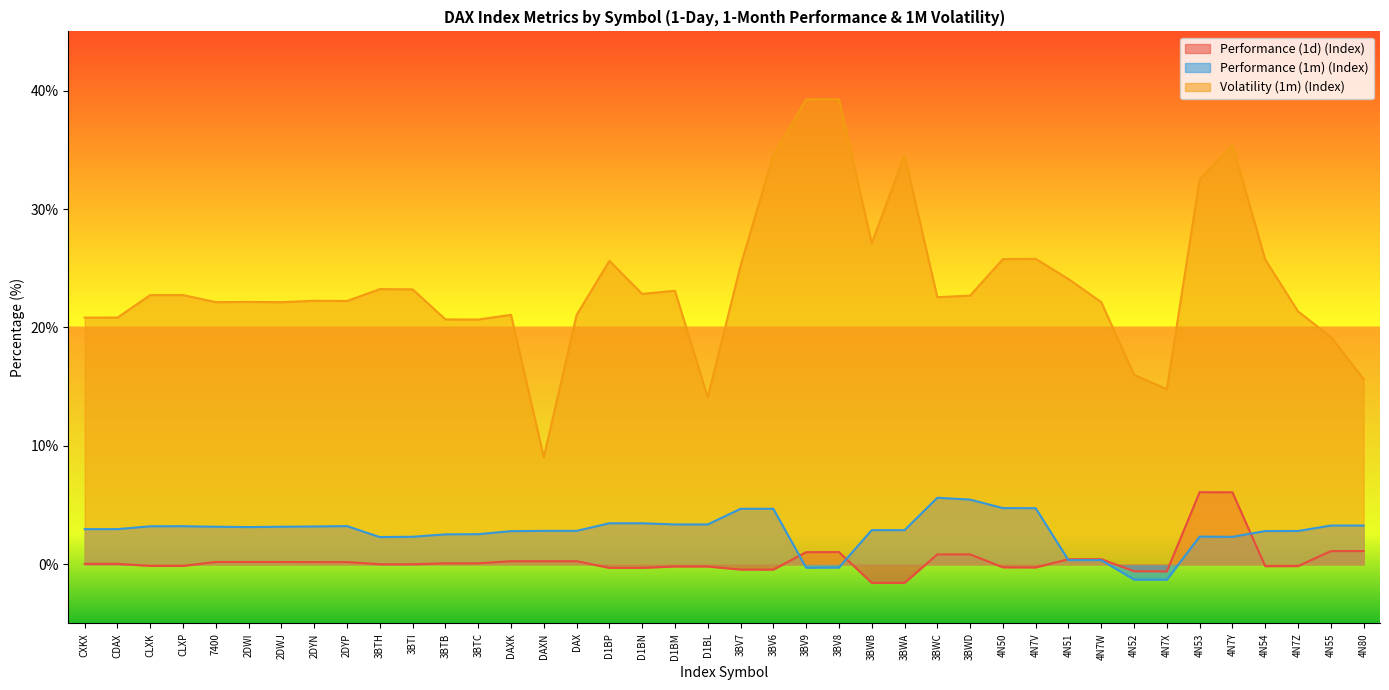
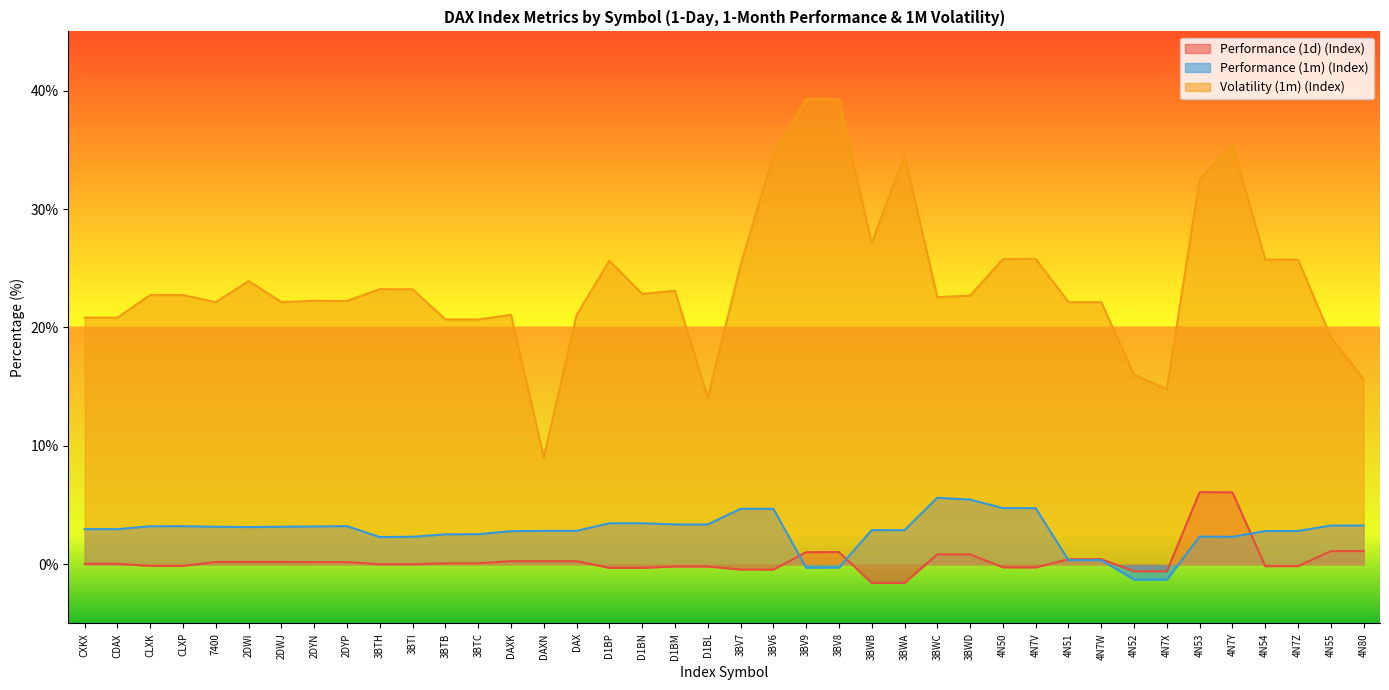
  {
    "Volatility (1m) (Index)": {
      "CXKX": "20.8%",
      "CDAX": "20.8%",
      "CLXK": "22.7%",
      "CLXP": "22.7%",
      "7400": "22.1%",
-     "2DWI": "22.2%",
+     "2DWI": "23.9%",
      "2DWJ": "22.1%",
      "2DYN": "22.3%",
      "2DYP": "22.2%",
      "3BTH": "23.2%",
      "3BTI": "23.2%",
      "3BTB": "20.7%",
      "3BTC": "20.7%",
      "DAXK": "21.1%",
      "DAXN": "9.0%",
      "DAX": "21.0%",
      "D1BP": "25.6%",
      "D1BN": "22.8%",
      "D1BM": "23.1%",
      "D1BL": "14.1%",
      "3BV7": "25.2%",
      "3BV6": "34.5%",
      "3BV9": "39.3%",
      "3BV8": "39.3%",
      "3BWB": "27.1%",
      "3BWA": "34.5%",
      "3BWC": "22.6%",
      "3BWD": "22.7%",
      "4N50": "25.8%",
      "4N7V": "25.8%",
-     "4N51": "24.1%",
+     "4N51": "22.1%",
      "4N7W": "22.1%",
      "4N52": "16.0%",
      "4N7X": "14.8%",
      "4N53": "32.5%",
      "4N7Y": "35.4%",
      "4N54": "25.7%",
-     "4N7Z": "21.4%",
+     "4N7Z": "25.7%",
      "4N55": "19.2%",
      "4N80": "15.6%"
    }
  }
